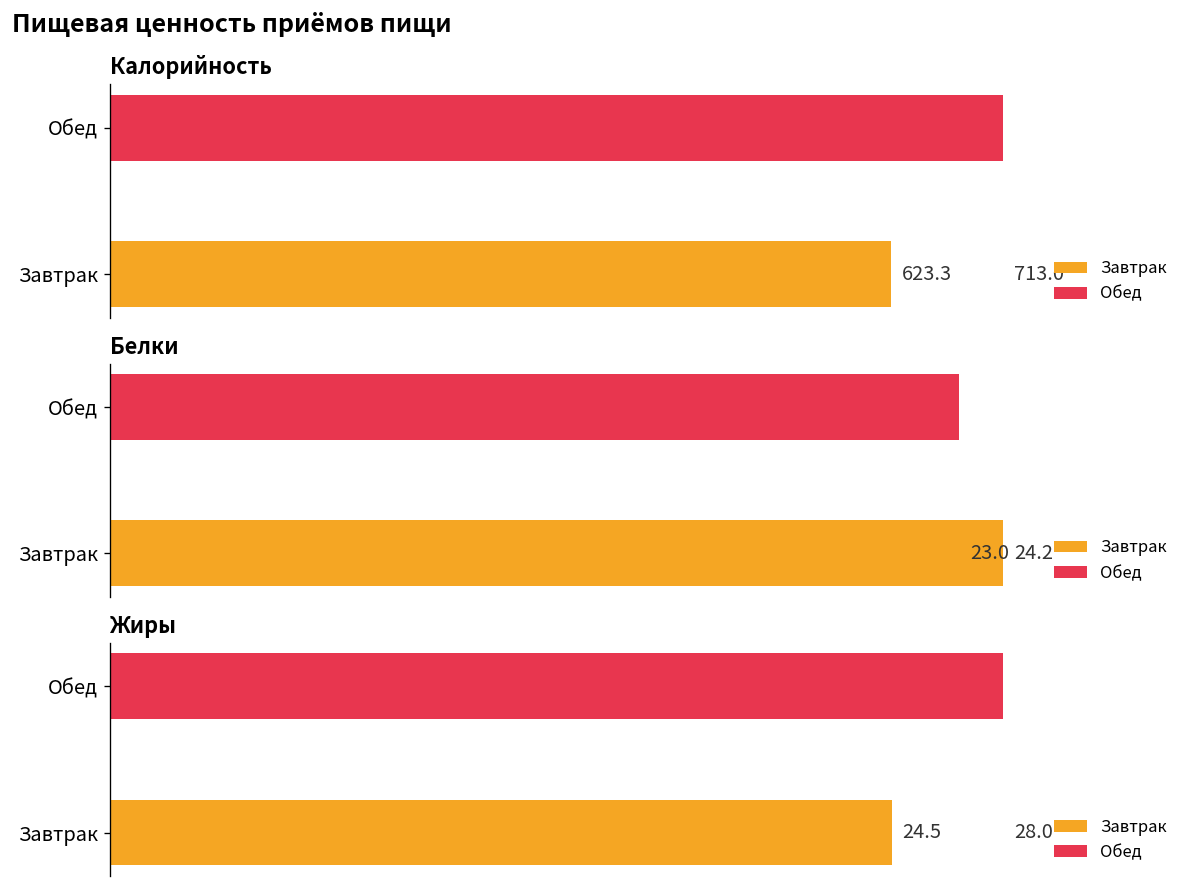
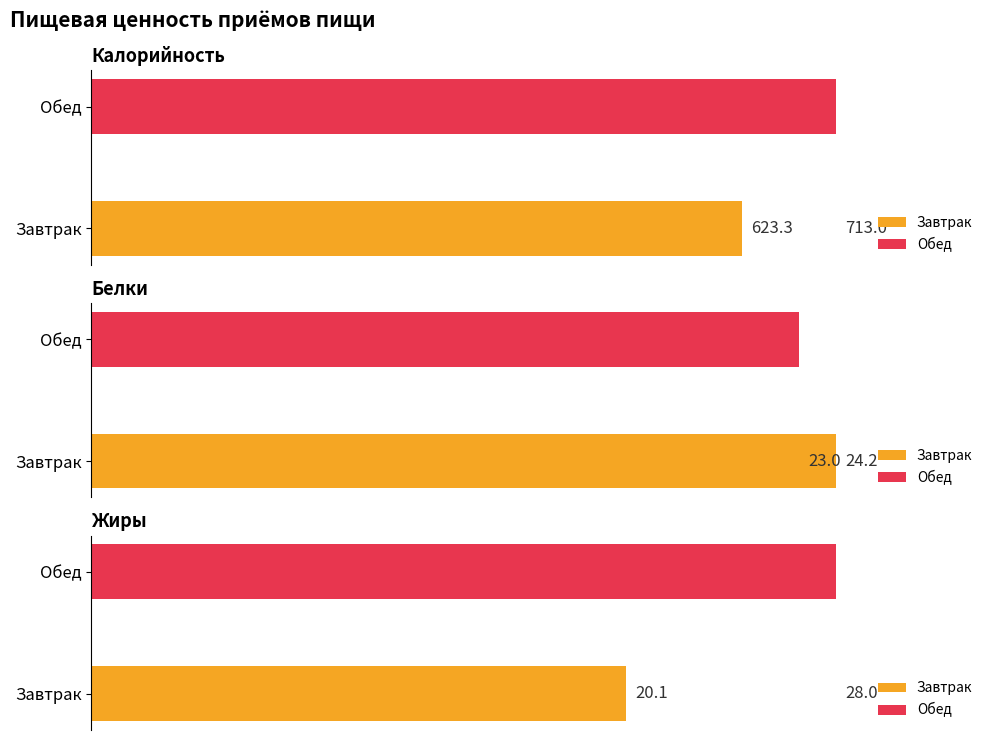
  {
    "Калорийность": {
      "Завтрак": 623.3
    },
    "Белки": {
      "Завтрак": 24.2
    },
    "Жиры": {
-     "Завтрак": 24.5
+     "Завтрак": 20.1
    }
  }
